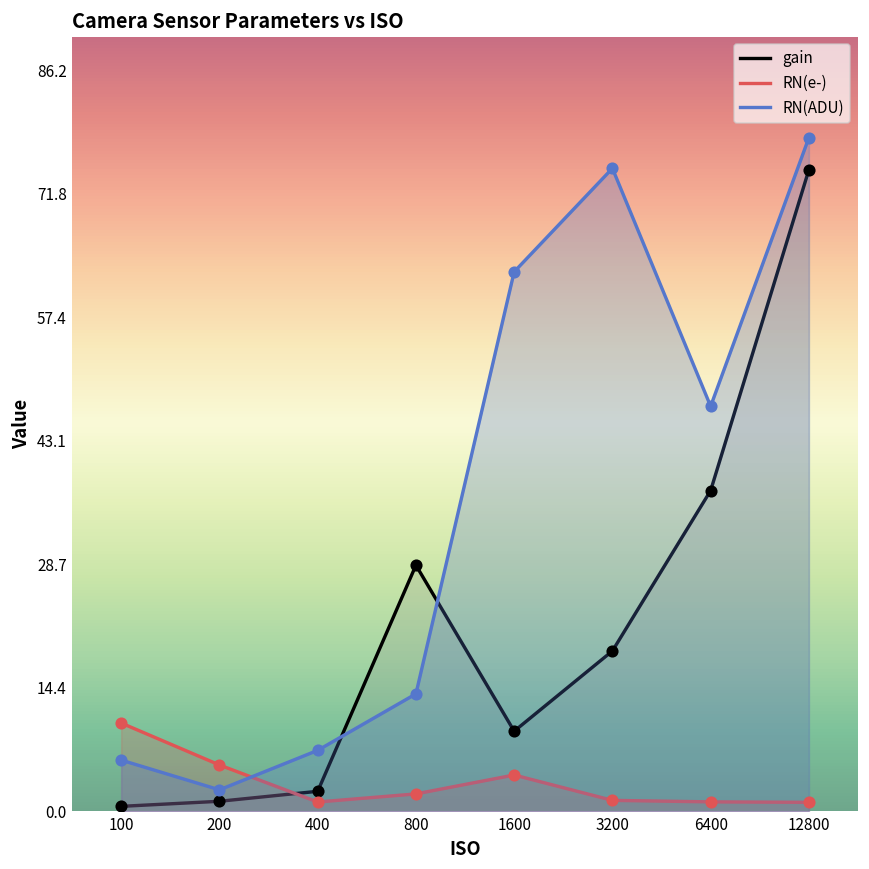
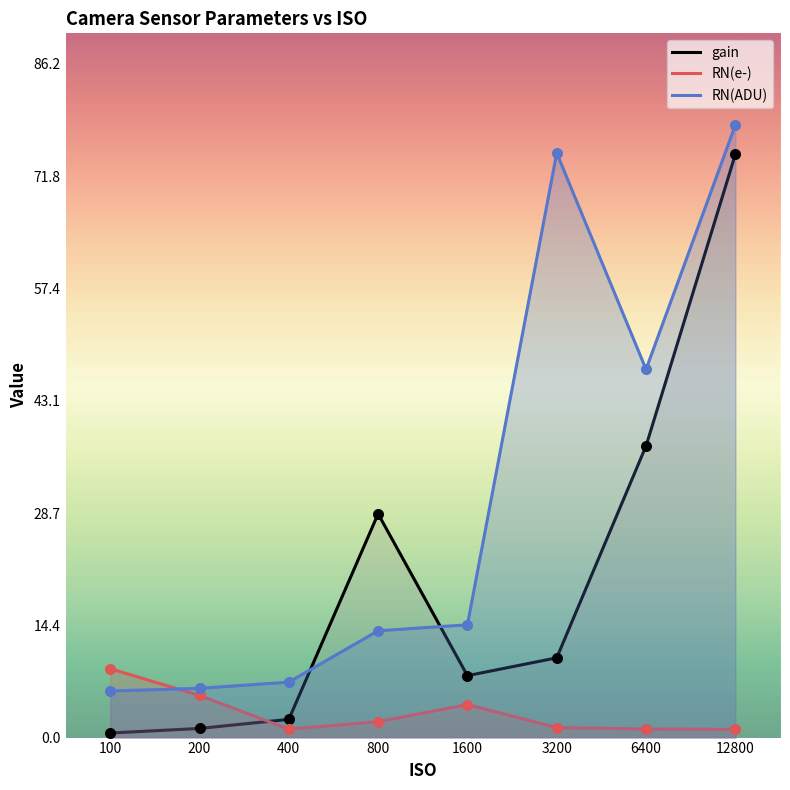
  {
    "gain": {
      "100": 1,
      "200": 1,
      "400": 2,
      "800": 29,
-     "1600": 9,
-     "3200": 19,
+     "1600": 8,
+     "3200": 10,
      "6400": 37,
      "12800": 75
    },
    "RN(e-)": {
-     "100": 10,
+     "100": 9,
      "200": 5,
      "400": 1,
      "800": 2,
      "1600": 4,
      "3200": 1,
      "6400": 1,
      "12800": 1
    },
    "RN(ADU)": {
      "100": 6,
-     "200": 3,
+     "200": 6,
      "400": 7,
      "800": 14,
-     "1600": 63,
+     "1600": 14,
      "3200": 75,
      "6400": 47,
      "12800": 78
    }
  }
